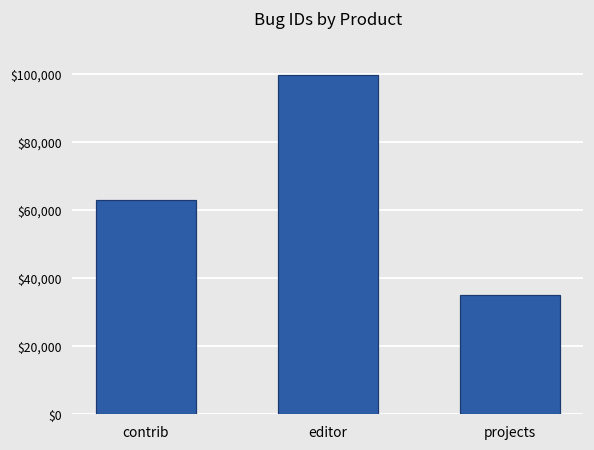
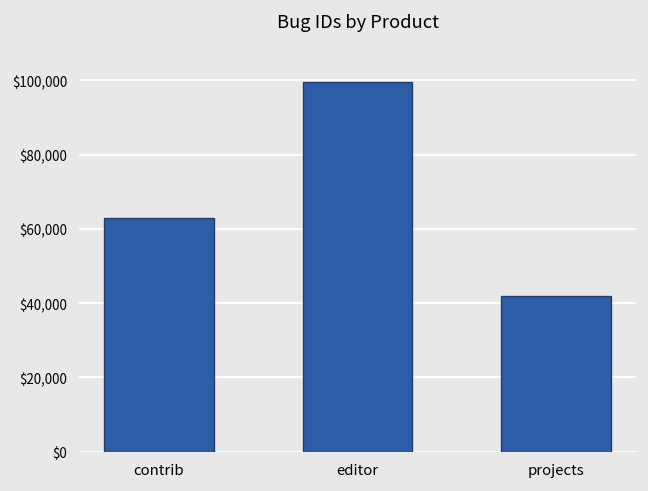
  {
    "contrib": "$63,000",
    "editor": "$99,000",
-   "projects": "$35,000"
+   "projects": "$42,000"
  }
